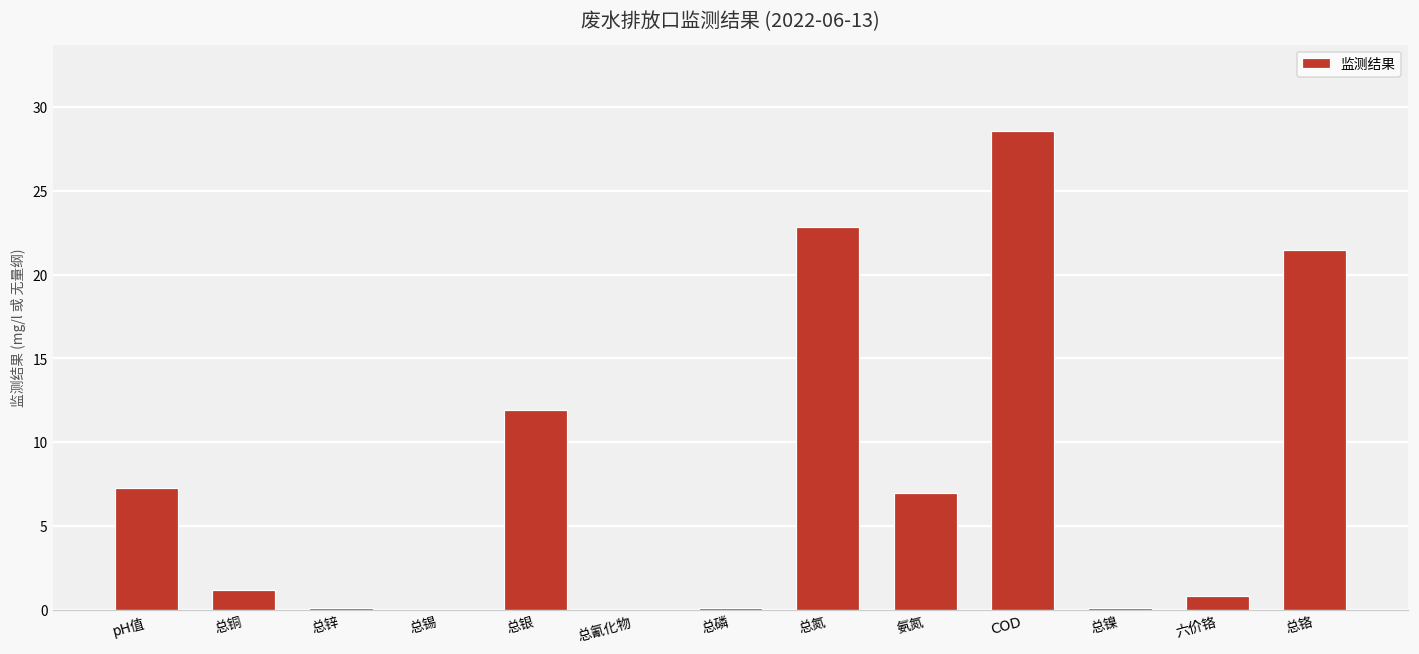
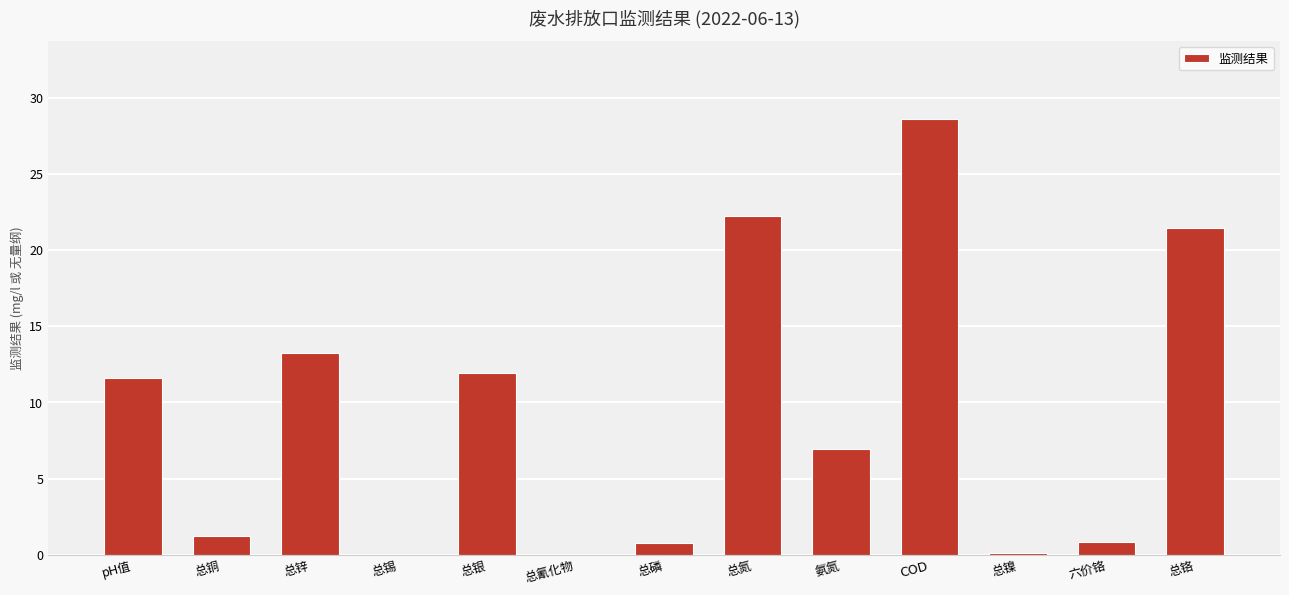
  {
-   "pH值": 7.3,
+   "pH值": 11.6,
    "总铜": 1.2,
-   "总锌": 0.1,
+   "总锌": 13.2,
    "总锡": 0.0,
    "总银": 11.9,
    "总氰化物": 0.0,
-   "总磷": 0.1,
-   "总氮": 22.8,
+   "总磷": 0.8,
+   "总氮": 22.3,
    "氨氮": 7.0,
    "COD": 28.6,
    "六价铬": 0.8,
    "总铬": 21.5
  }
